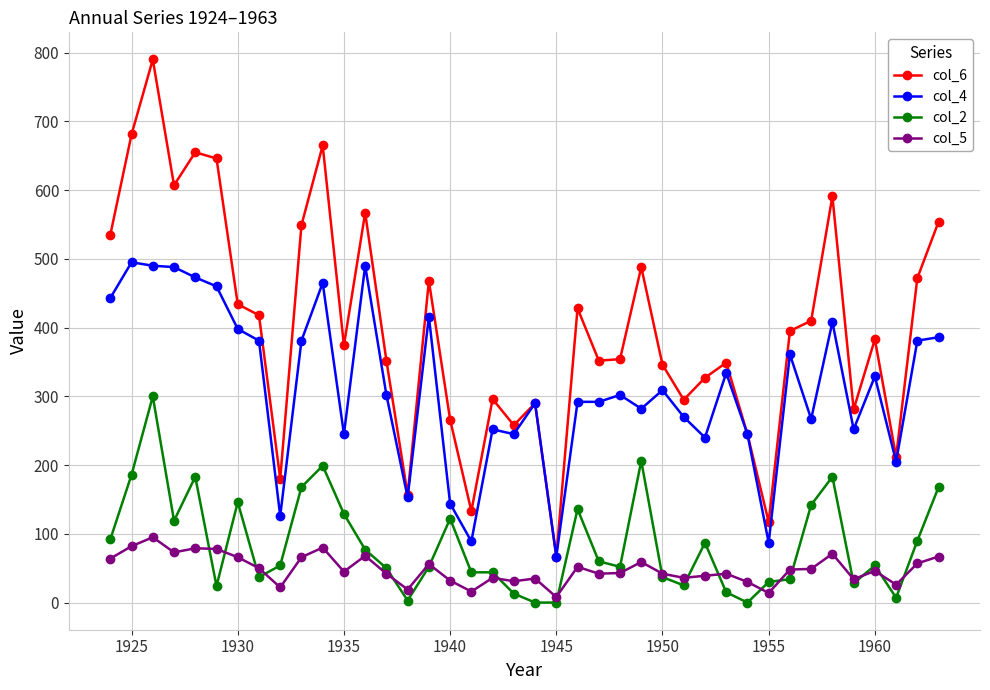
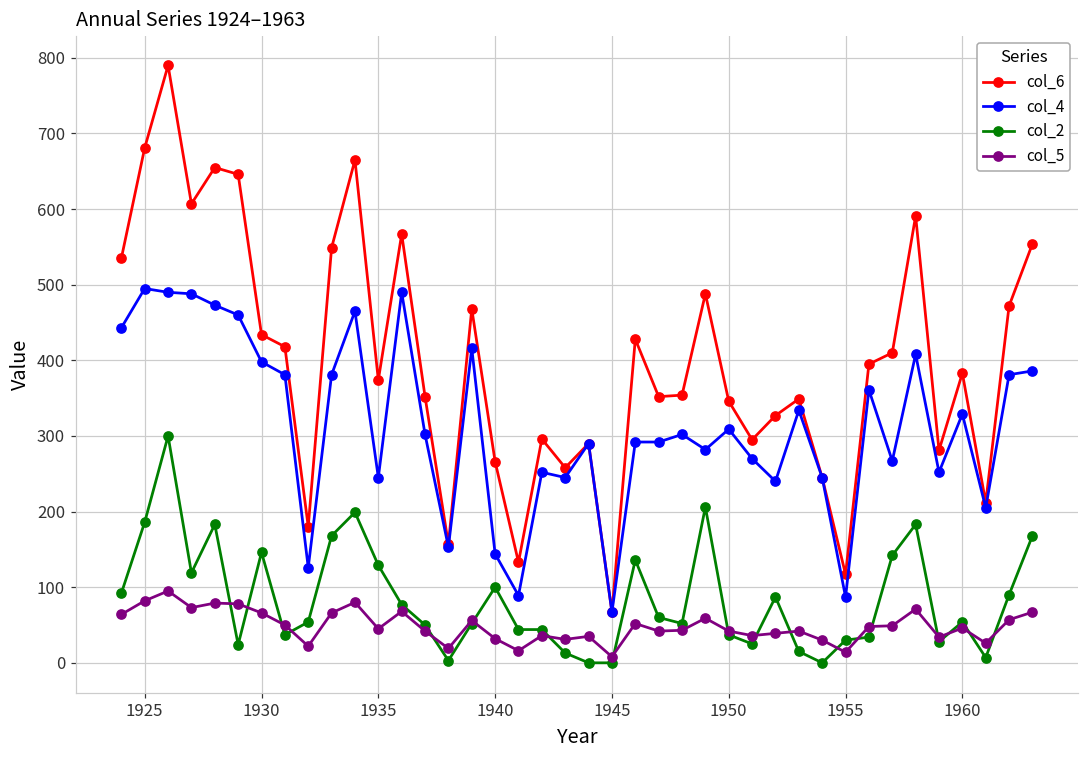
  {
    "col_6": {
      "1925": 680,
      "1930": 430,
      "1935": 370,
      "1940": 270,
      "1950": 350,
      "1955": 120,
      "1960": 380
    },
    "col_4": {
      "1925": 500,
      "1930": 400,
      "1935": 250,
      "1940": 140,
      "1950": 310,
      "1955": 90,
      "1960": 330
    },
    "col_2": {
      "1925": 190,
      "1930": 150,
      "1935": 130,
-     "1940": 120,
+     "1940": 100,
      "1945": 0,
      "1950": 40,
      "1955": 30,
      "1960": 50
    },
    "col_5": {
      "1925": 80,
      "1930": 70,
      "1935": 50,
      "1940": 30,
      "1945": 10,
      "1950": 40,
      "1955": 10,
      "1960": 50
    }
  }
